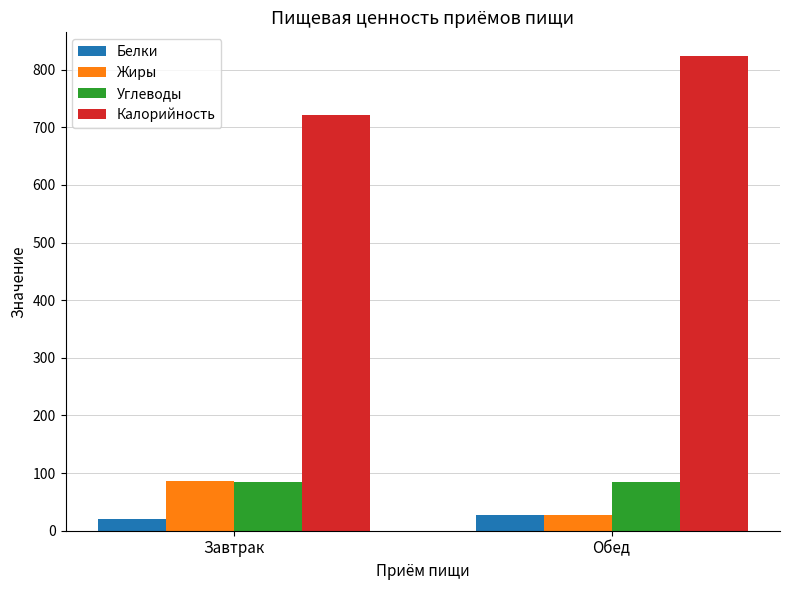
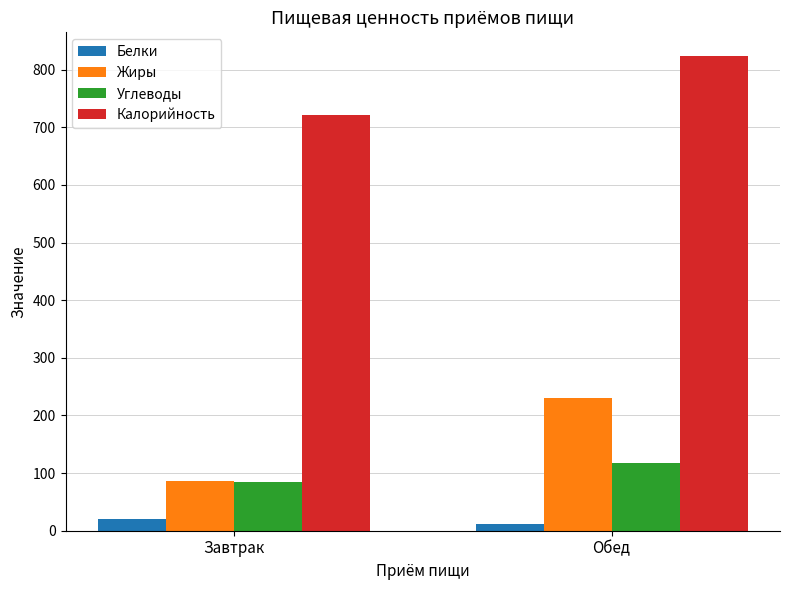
  {
    "Белки": {
      "Завтрак": 20,
-     "Обед": 30
+     "Обед": 10
    },
    "Жиры": {
      "Завтрак": 90,
-     "Обед": 30
+     "Обед": 230
    },
    "Углеводы": {
      "Завтрак": 80,
-     "Обед": 90
+     "Обед": 120
    },
    "Калорийность": {
      "Завтрак": 720,
      "Обед": 820
    }
  }
